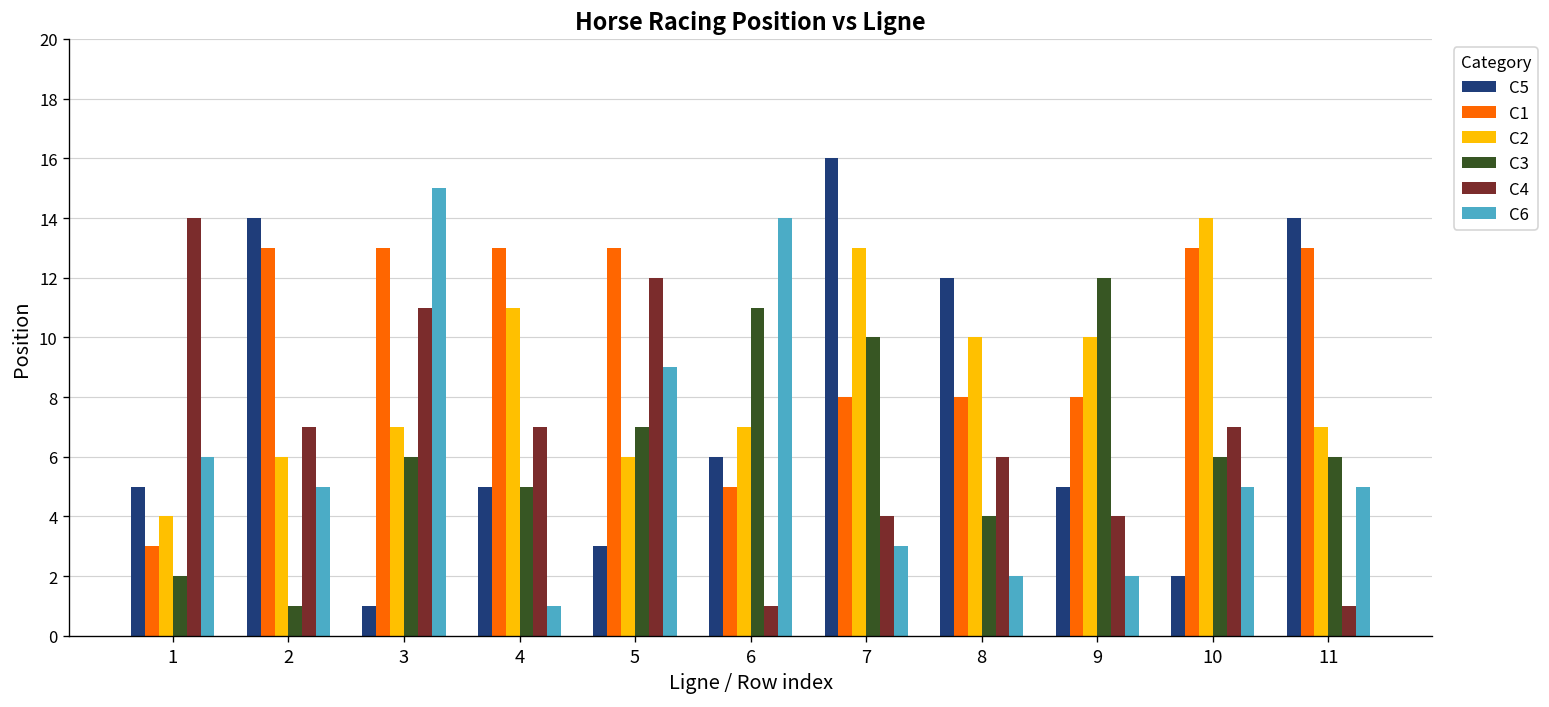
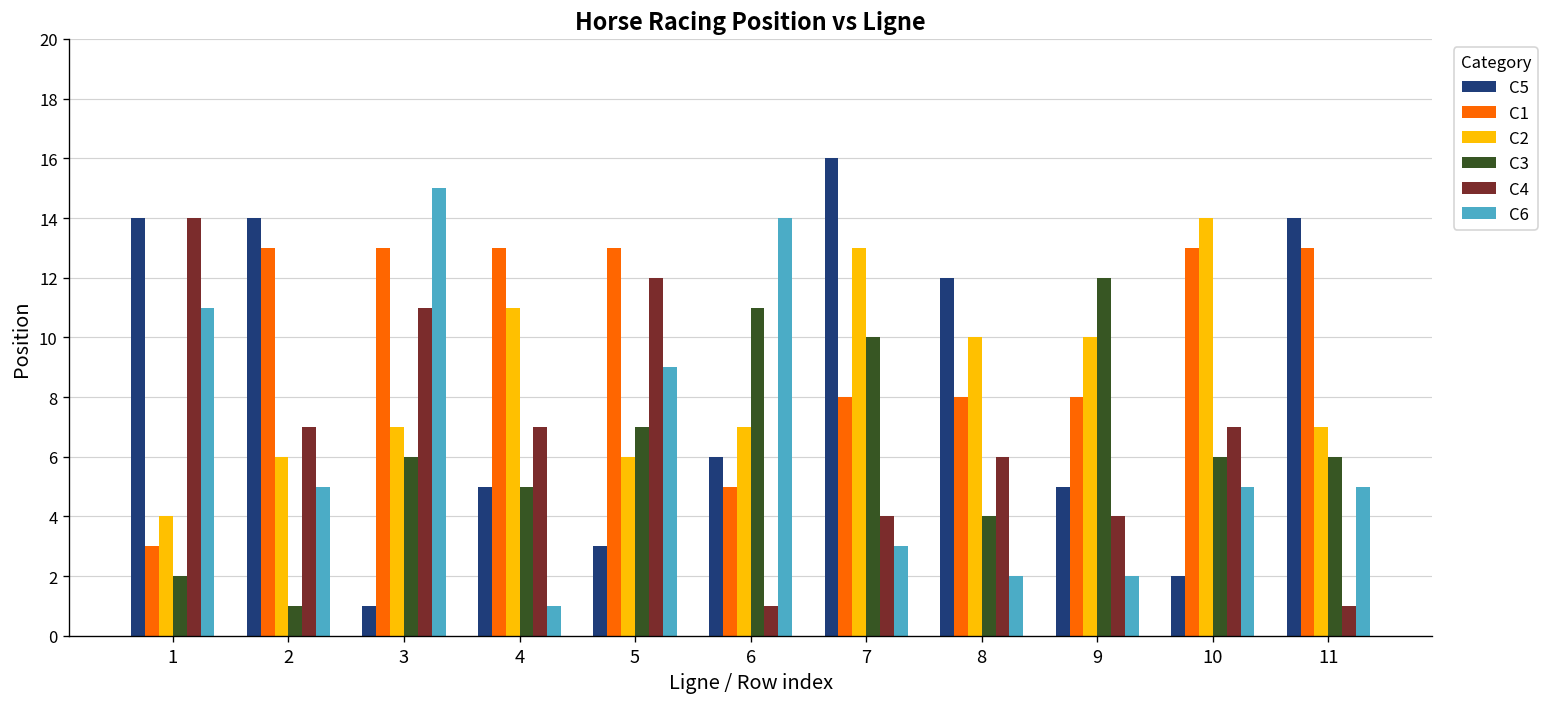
  {
    "C5": {
-     "1": 5,
+     "1": 14,
      "2": 14,
      "3": 1,
      "4": 5,
      "5": 3,
      "6": 6,
      "7": 16,
      "8": 12,
      "9": 5,
      "10": 2,
      "11": 14
    },
    "C1": {
      "1": 3,
      "2": 13,
      "3": 13,
      "4": 13,
      "5": 13,
      "6": 5,
      "7": 8,
      "8": 8,
      "9": 8,
      "10": 13,
      "11": 13
    },
    "C2": {
      "1": 4,
      "2": 6,
      "3": 7,
      "4": 11,
      "5": 6,
      "6": 7,
      "7": 13,
      "8": 10,
      "9": 10,
      "10": 14,
      "11": 7
    },
    "C3": {
      "1": 2,
      "2": 1,
      "3": 6,
      "4": 5,
      "5": 7,
      "6": 11,
      "7": 10,
      "8": 4,
      "9": 12,
      "10": 6,
      "11": 6
    },
    "C4": {
      "1": 14,
      "2": 7,
      "3": 11,
      "4": 7,
      "5": 12,
      "6": 1,
      "7": 4,
      "8": 6,
      "9": 4,
      "10": 7,
      "11": 1
    },
    "C6": {
-     "1": 6,
+     "1": 11,
      "2": 5,
      "3": 15,
      "4": 1,
      "5": 9,
      "6": 14,
      "7": 3,
      "8": 2,
      "9": 2,
      "10": 5,
      "11": 5
    }
  }
